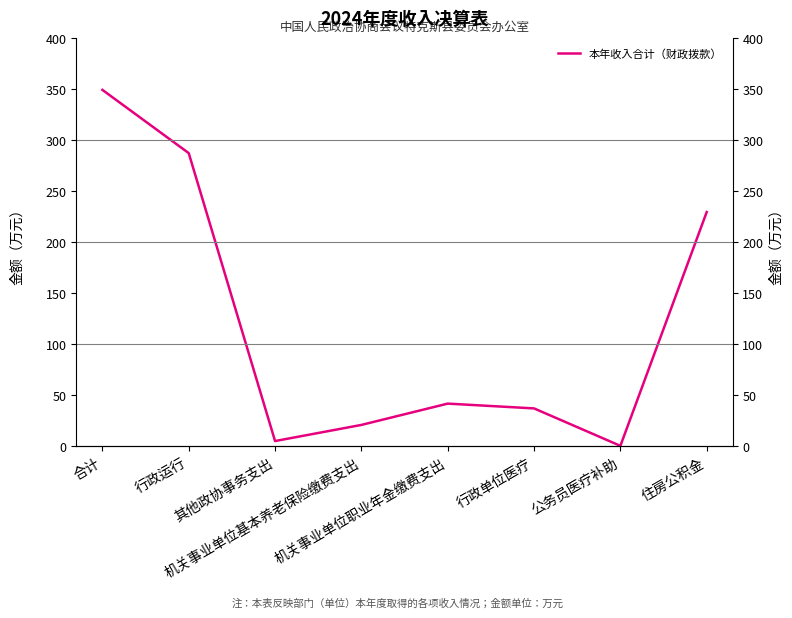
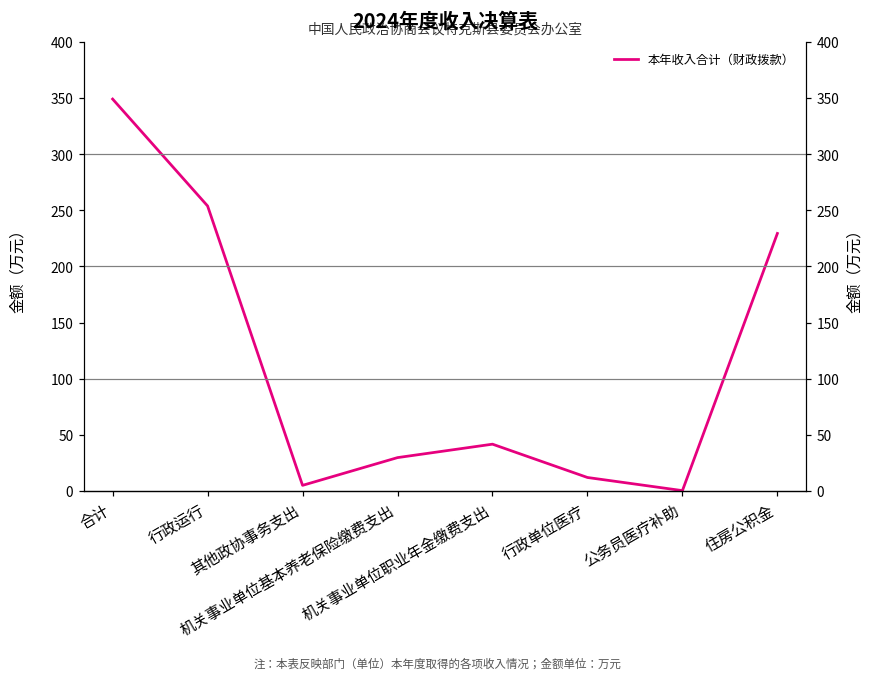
  {
    "合计": 349,
-   "行政运行": 287,
+   "行政运行": 254,
    "其他政协事务支出": 5,
-   "机关事业单位基本养老保险缴费支出": 21,
+   "机关事业单位基本养老保险缴费支出": 30,
    "机关事业单位职业年金缴费支出": 42,
-   "行政单位医疗": 37,
+   "行政单位医疗": 12,
    "公务员医疗补助": 0,
    "住房公积金": 229
  }
